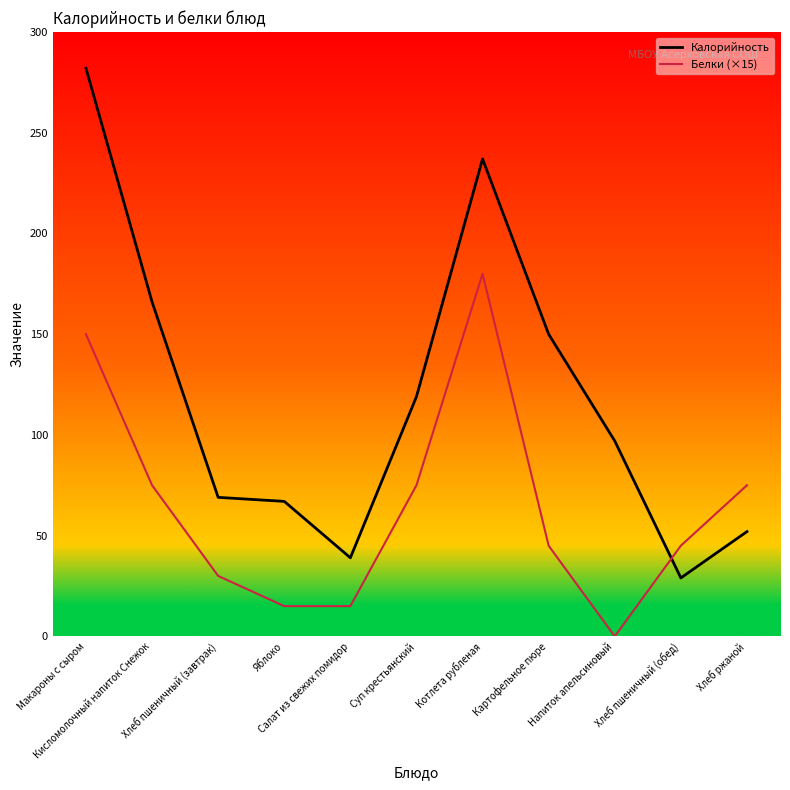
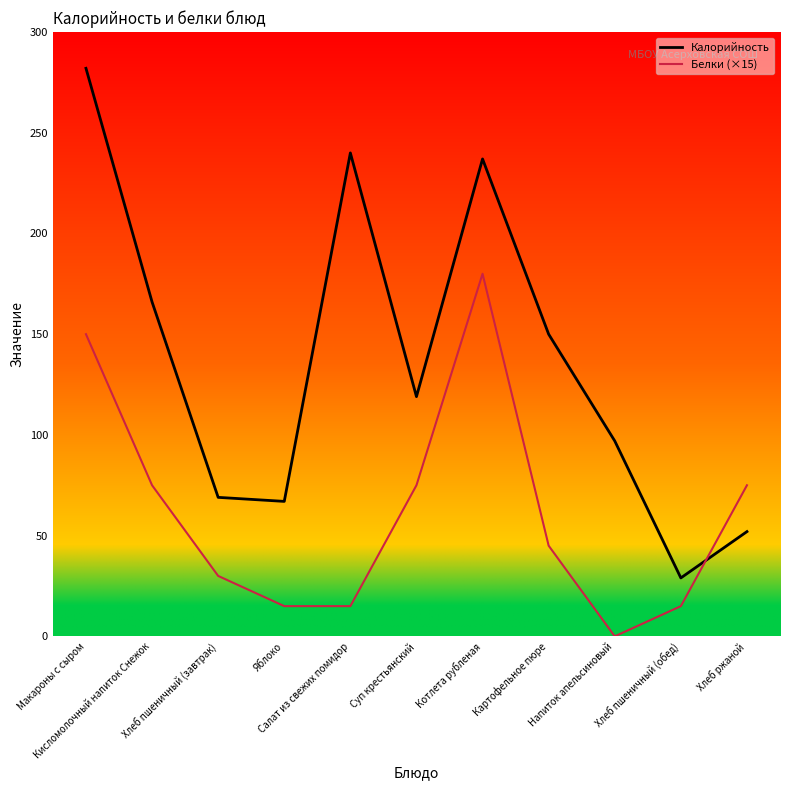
  {
    "Калорийность": {
      "Макароны с сыром": 282,
      "Кисломолочный напиток Снежок": 166,
      "Хлеб пшеничный (завтрак)": 69,
      "Яблоко": 67,
-     "Салат из свежих помидор": 39,
+     "Салат из свежих помидор": 240,
      "Суп крестьянский": 119,
      "Котлета рубленая": 237,
      "Картофельное пюре": 150,
      "Напиток апельсиновый": 97,
      "Хлеб пшеничный (обед)": 29,
      "Хлеб ржаной": 52
    },
    "Белки (×15)": {
      "Макароны с сыром": 150,
      "Кисломолочный напиток Снежок": 75,
      "Хлеб пшеничный (завтрак)": 30,
      "Яблоко": 15,
      "Салат из свежих помидор": 15,
      "Суп крестьянский": 75,
      "Котлета рубленая": 180,
      "Картофельное пюре": 45,
      "Напиток апельсиновый": 0,
-     "Хлеб пшеничный (обед)": 45,
+     "Хлеб пшеничный (обед)": 15,
      "Хлеб ржаной": 75
    }
  }
